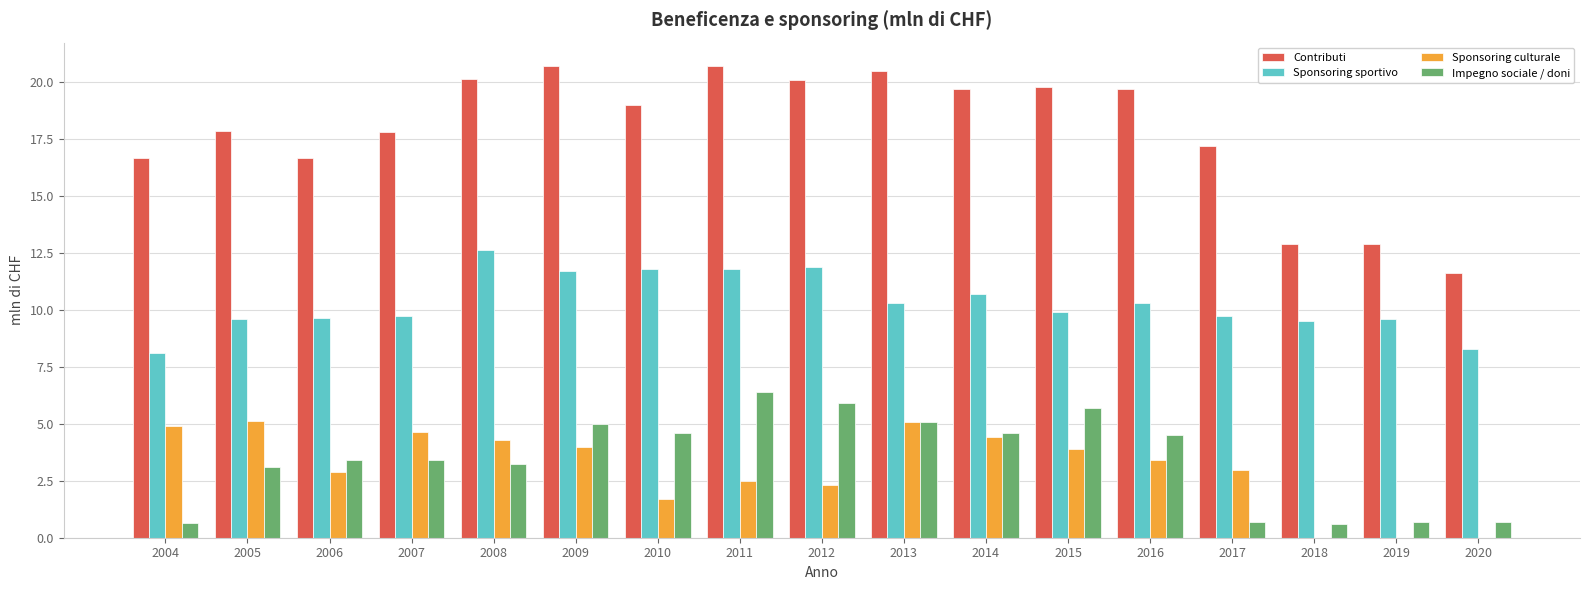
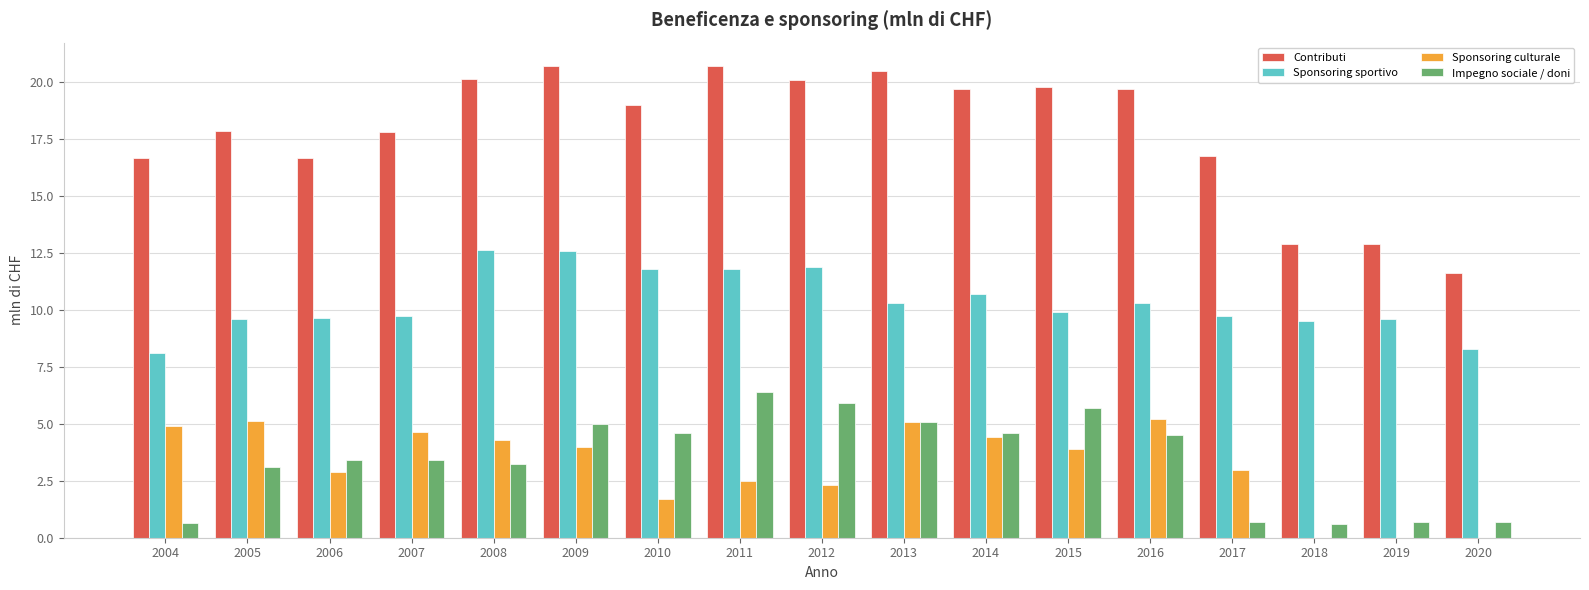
  {
    "Contributi": {
      "2004": 16.7,
      "2005": 17.9,
      "2006": 16.7,
      "2007": 17.8,
      "2008": 20.1,
      "2009": 20.7,
      "2010": 19.0,
      "2011": 20.7,
      "2012": 20.1,
      "2013": 20.5,
      "2014": 19.7,
      "2015": 19.8,
      "2016": 19.7,
-     "2017": 17.2,
+     "2017": 16.7,
      "2018": 12.9,
      "2019": 12.9,
      "2020": 11.6
    },
    "Sponsoring sportivo": {
      "2004": 8.1,
      "2005": 9.6,
      "2006": 9.7,
      "2007": 9.8,
      "2008": 12.7,
-     "2009": 11.7,
+     "2009": 12.6,
      "2010": 11.8,
      "2011": 11.8,
      "2012": 11.9,
      "2013": 10.3,
      "2014": 10.7,
      "2015": 9.9,
      "2016": 10.3,
      "2017": 9.7,
      "2018": 9.5,
      "2019": 9.6,
      "2020": 8.3
    },
    "Sponsoring culturale": {
      "2004": 4.9,
      "2005": 5.1,
      "2006": 2.9,
      "2007": 4.7,
      "2008": 4.3,
      "2009": 4.0,
      "2010": 1.7,
      "2011": 2.5,
      "2012": 2.3,
      "2013": 5.1,
      "2014": 4.4,
      "2015": 3.9,
-     "2016": 3.4,
+     "2016": 5.2,
      "2017": 3.0,
      "2018": 0.0,
      "2019": 0.0,
      "2020": 0.0
    },
    "Impegno sociale / doni": {
      "2004": 0.7,
      "2005": 3.1,
      "2006": 3.4,
      "2007": 3.4,
      "2008": 3.2,
      "2009": 5.0,
      "2010": 4.6,
      "2011": 6.4,
      "2012": 5.9,
      "2013": 5.1,
      "2014": 4.6,
      "2015": 5.7,
      "2016": 4.5,
      "2017": 0.7,
      "2018": 0.6,
      "2019": 0.7,
      "2020": 0.7
    }
  }
